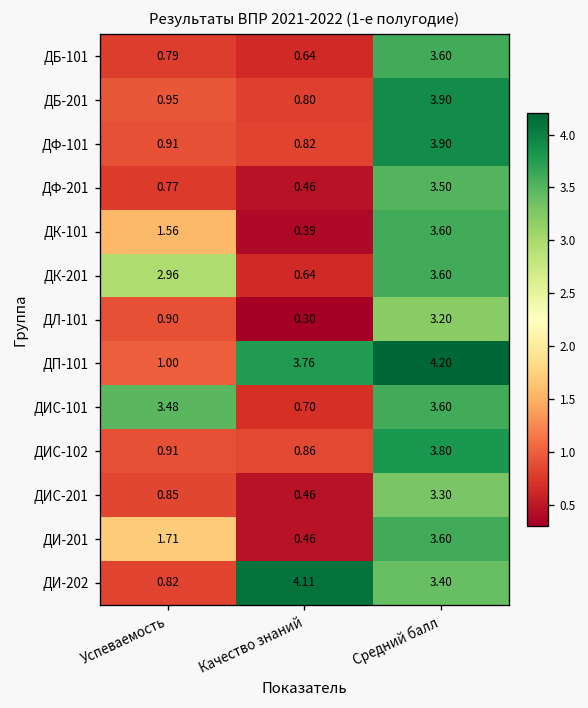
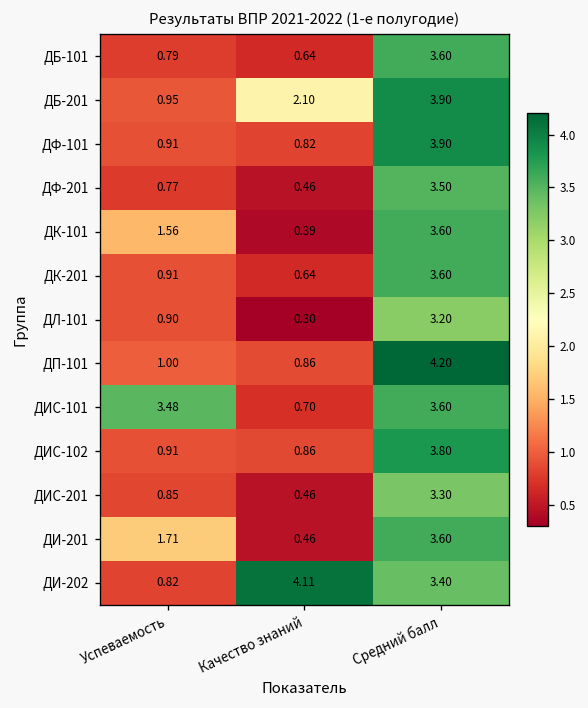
  {
    "ДБ-101": {
      "Успеваемость": 0.79,
      "Качество знаний": 0.64,
      "Средний балл": 3.60
    },
    "ДБ-201": {
      "Успеваемость": 0.95,
-     "Качество знаний": 0.80,
+     "Качество знаний": 2.10,
      "Средний балл": 3.90
    },
    "ДФ-101": {
      "Успеваемость": 0.91,
      "Качество знаний": 0.82,
      "Средний балл": 3.90
    },
    "ДФ-201": {
      "Успеваемость": 0.77,
      "Качество знаний": 0.46,
      "Средний балл": 3.50
    },
    "ДК-101": {
      "Успеваемость": 1.56,
      "Качество знаний": 0.39,
      "Средний балл": 3.60
    },
    "ДК-201": {
-     "Успеваемость": 2.96,
+     "Успеваемость": 0.91,
      "Качество знаний": 0.64,
      "Средний балл": 3.60
    },
    "ДЛ-101": {
      "Успеваемость": 0.90,
      "Качество знаний": 0.30,
      "Средний балл": 3.20
    },
    "ДП-101": {
      "Успеваемость": 1.00,
-     "Качество знаний": 3.76,
+     "Качество знаний": 0.86,
      "Средний балл": 4.20
    },
    "ДИС-101": {
      "Успеваемость": 3.48,
      "Качество знаний": 0.70,
      "Средний балл": 3.60
    },
    "ДИС-102": {
      "Успеваемость": 0.91,
      "Качество знаний": 0.86,
      "Средний балл": 3.80
    },
    "ДИС-201": {
      "Успеваемость": 0.85,
      "Качество знаний": 0.46,
      "Средний балл": 3.30
    },
    "ДИ-201": {
      "Успеваемость": 1.71,
      "Качество знаний": 0.46,
      "Средний балл": 3.60
    },
    "ДИ-202": {
      "Успеваемость": 0.82,
      "Качество знаний": 4.11,
      "Средний балл": 3.40
    }
  }
